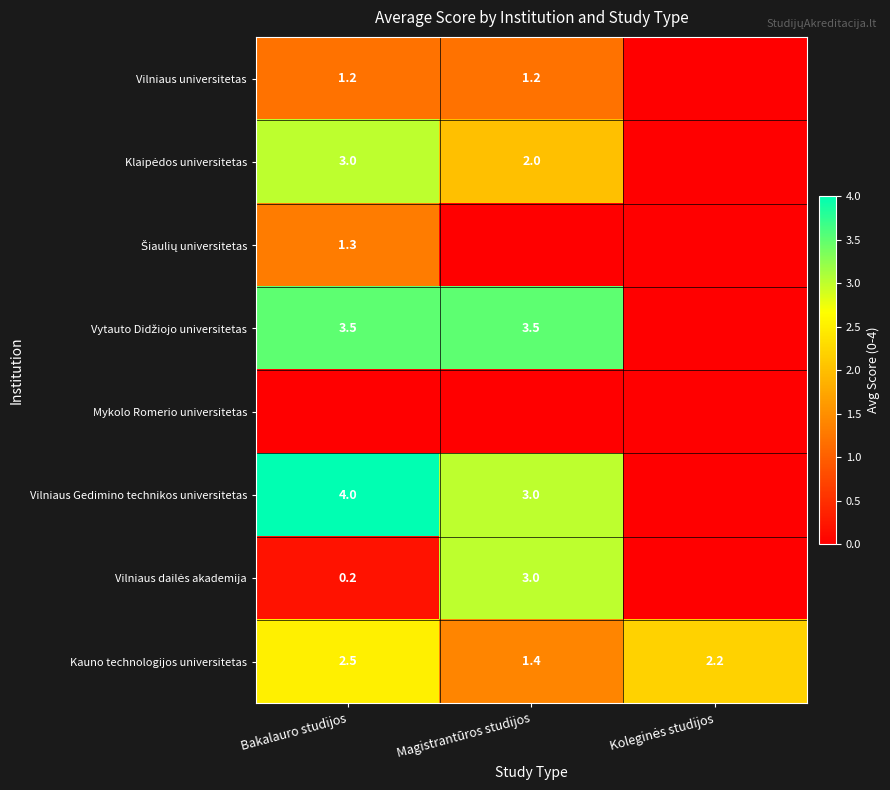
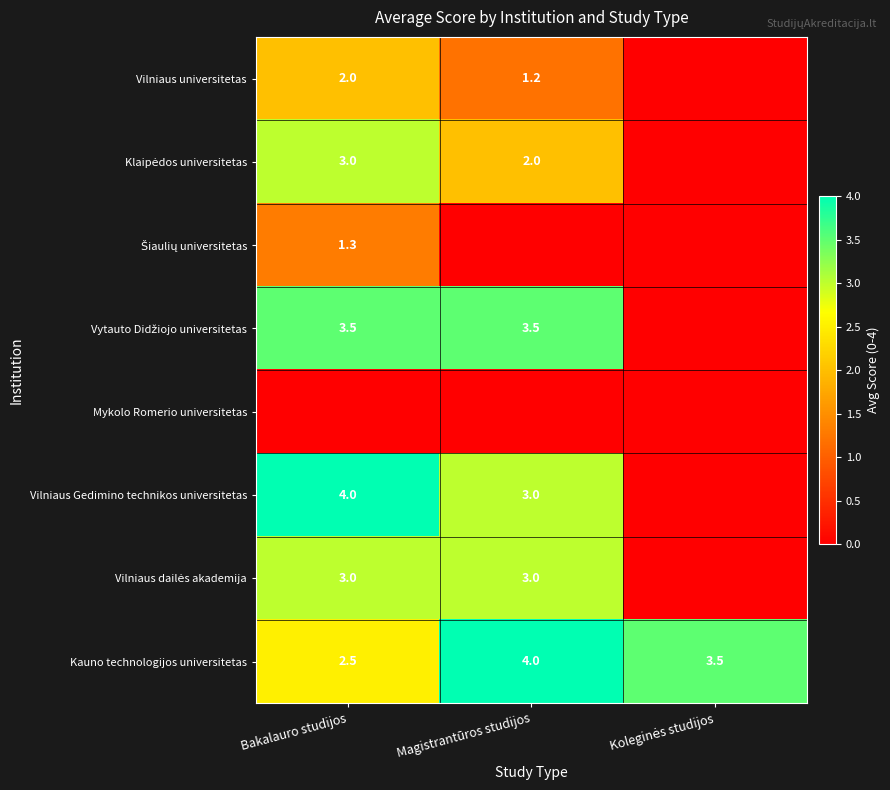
  {
    "Vilniaus universitetas": {
-     "Bakalauro studijos": 1.2,
+     "Bakalauro studijos": 2.0,
      "Magistrantūros studijos": 1.2
    },
    "Klaipėdos universitetas": {
      "Bakalauro studijos": 3.0,
      "Magistrantūros studijos": 2.0
    },
    "Šiaulių universitetas": {
      "Bakalauro studijos": 1.3
    },
    "Vytauto Didžiojo universitetas": {
      "Bakalauro studijos": 3.5,
      "Magistrantūros studijos": 3.5
    },
    "Vilniaus Gedimino technikos universitetas": {
      "Bakalauro studijos": 4.0,
      "Magistrantūros studijos": 3.0
    },
    "Vilniaus dailės akademija": {
-     "Bakalauro studijos": 0.2,
+     "Bakalauro studijos": 3.0,
      "Magistrantūros studijos": 3.0
    },
    "Kauno technologijos universitetas": {
      "Bakalauro studijos": 2.5,
-     "Magistrantūros studijos": 1.4,
-     "Koleginės studijos": 2.2
+     "Magistrantūros studijos": 4.0,
+     "Koleginės studijos": 3.5
    }
  }
